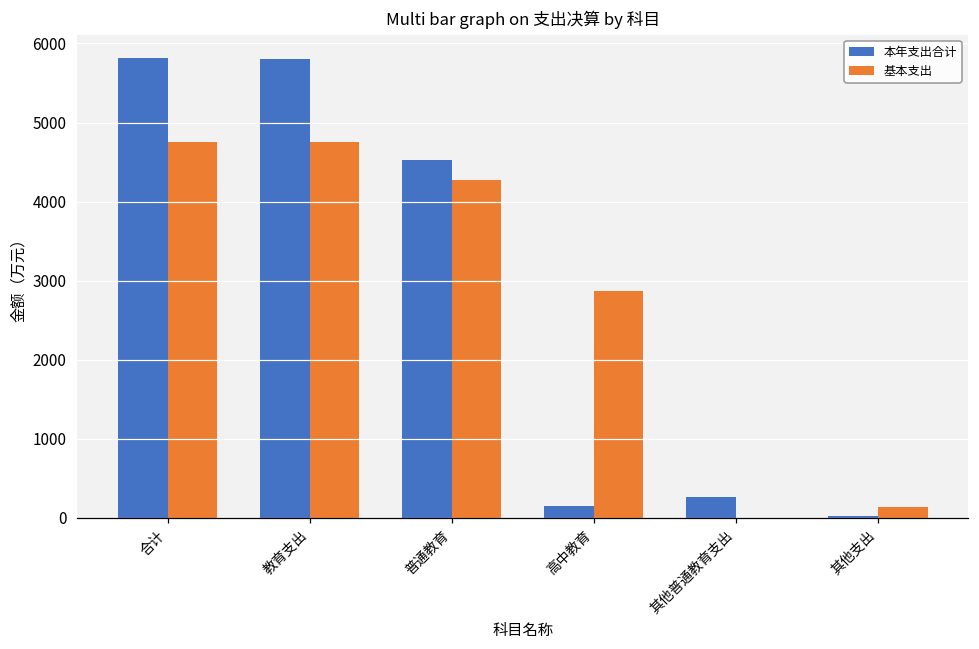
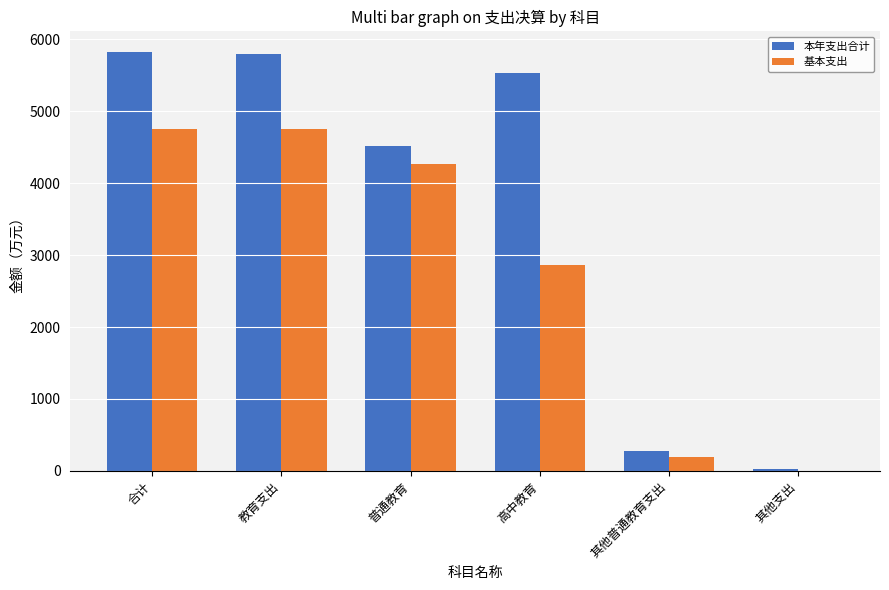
  {
    "本年支出合计": {
      "合计": 5800,
      "教育支出": 5800,
      "普通教育": 4500,
-     "高中教育": 100,
+     "高中教育": 5500,
      "其他普通教育支出": 300
    },
    "基本支出": {
      "合计": 4800,
      "教育支出": 4800,
      "普通教育": 4300,
      "高中教育": 2900,
-     "其他普通教育支出": 0,
-     "其他支出": 100
+     "其他普通教育支出": 200,
+     "其他支出": 0
    }
  }
